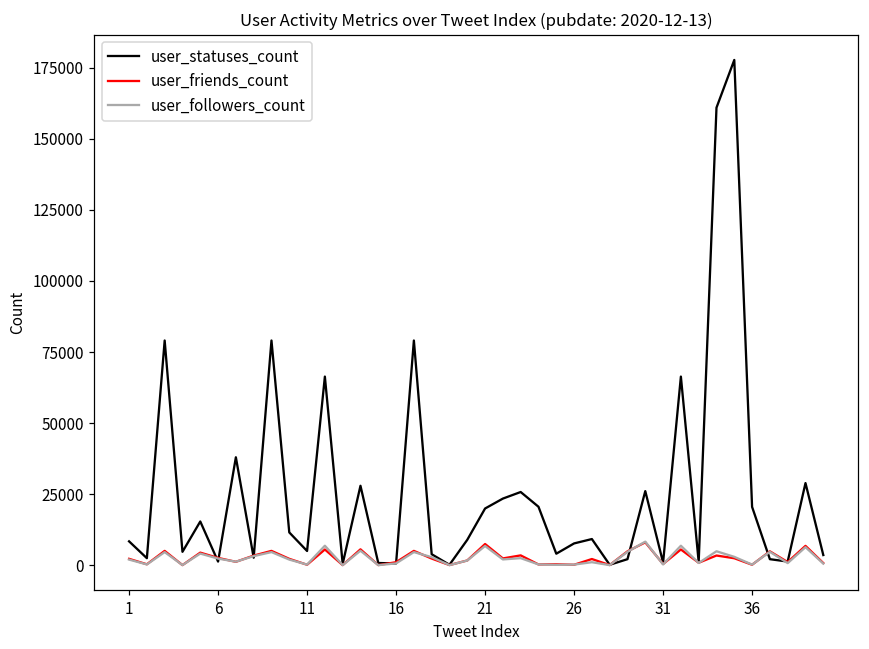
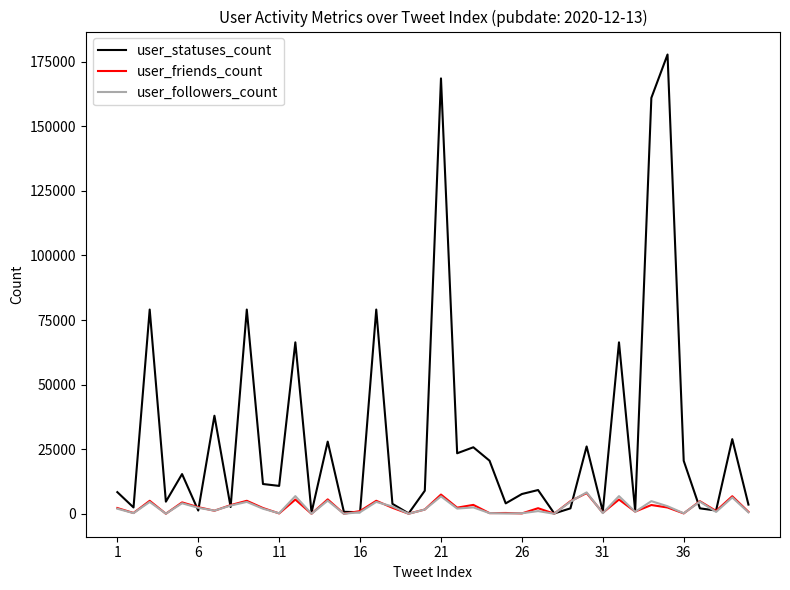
  {
    "user_statuses_count": {
      "1": 8000,
      "6": 1000,
-     "11": 5000,
-     "21": 20000,
+     "11": 11000,
+     "21": 169000,
      "26": 8000,
      "36": 20000
    }
  }
